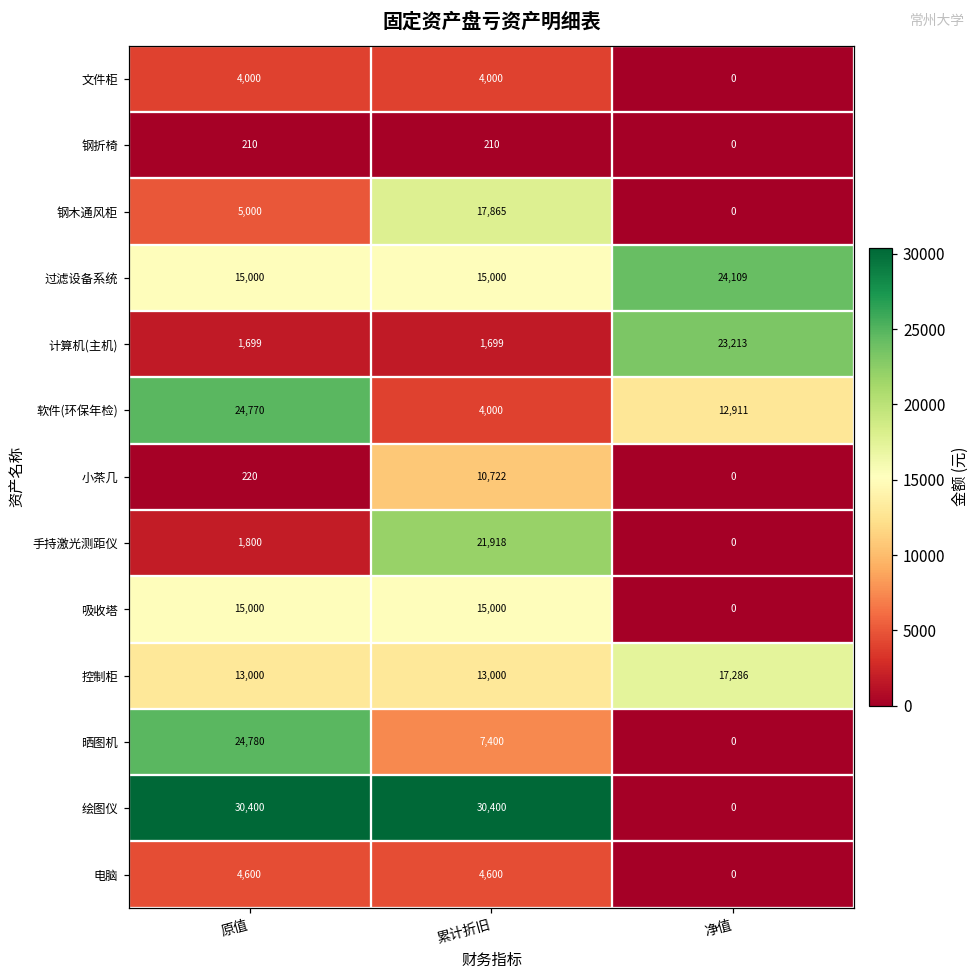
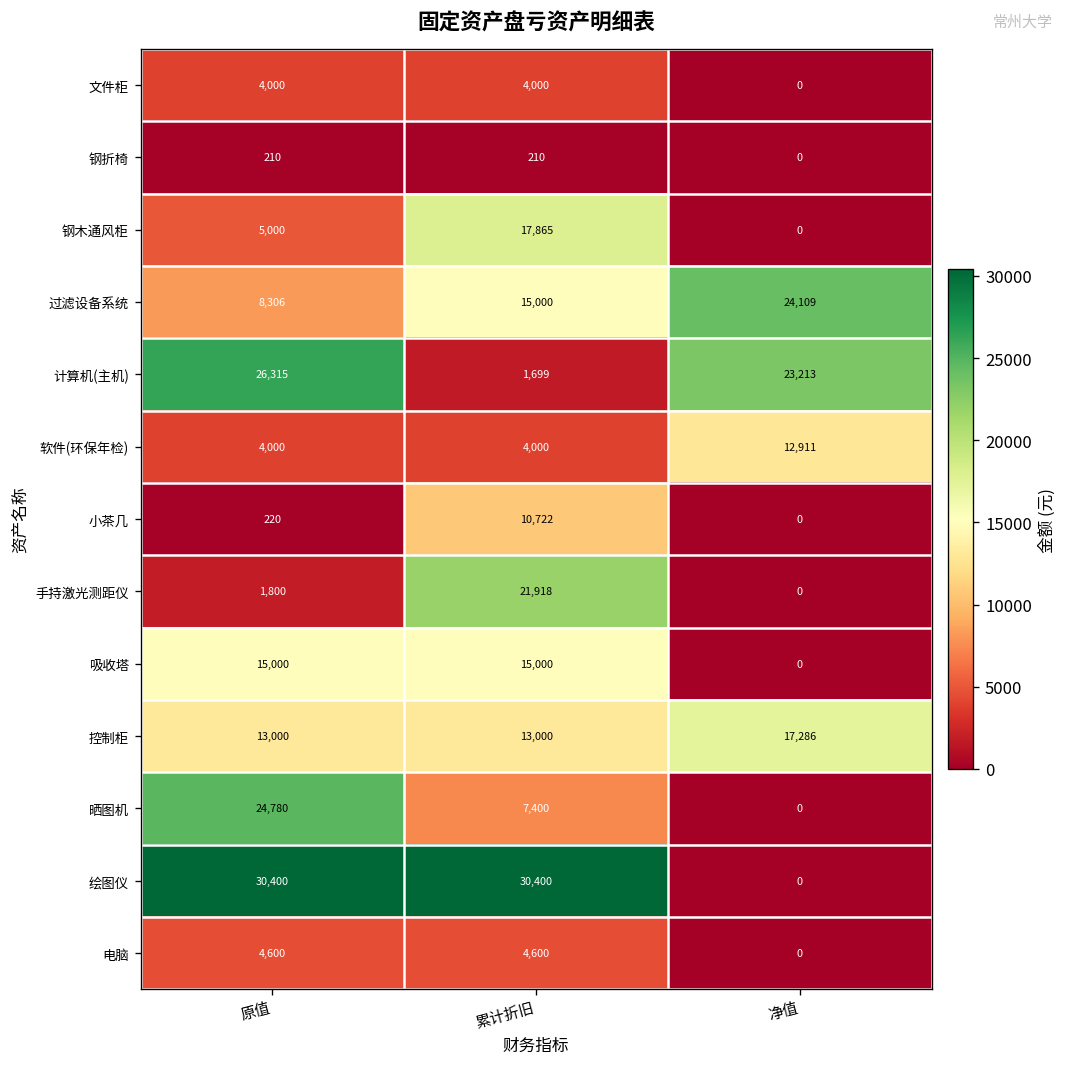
  {
    "文件柜": {
      "原值": "4,000",
      "累计折旧": "4,000",
      "净值": "0"
    },
    "钢折椅": {
      "原值": "210",
      "累计折旧": "210",
      "净值": "0"
    },
    "钢木通风柜": {
      "原值": "5,000",
      "累计折旧": "17,865",
      "净值": "0"
    },
    "过滤设备系统": {
-     "原值": "15,000",
+     "原值": "8,306",
      "累计折旧": "15,000",
      "净值": "24,109"
    },
    "计算机(主机)": {
-     "原值": "1,699",
+     "原值": "26,315",
      "累计折旧": "1,699",
      "净值": "23,213"
    },
    "软件(环保年检)": {
-     "原值": "24,770",
+     "原值": "4,000",
      "累计折旧": "4,000",
      "净值": "12,911"
    },
    "小茶几": {
      "原值": "220",
      "累计折旧": "10,722",
      "净值": "0"
    },
    "手持激光测距仪": {
      "原值": "1,800",
      "累计折旧": "21,918",
      "净值": "0"
    },
    "吸收塔": {
      "原值": "15,000",
      "累计折旧": "15,000",
      "净值": "0"
    },
    "控制柜": {
      "原值": "13,000",
      "累计折旧": "13,000",
      "净值": "17,286"
    },
    "晒图机": {
      "原值": "24,780",
      "累计折旧": "7,400",
      "净值": "0"
    },
    "绘图仪": {
      "原值": "30,400",
      "累计折旧": "30,400",
      "净值": "0"
    },
    "电脑": {
      "原值": "4,600",
      "累计折旧": "4,600",
      "净值": "0"
    }
  }
